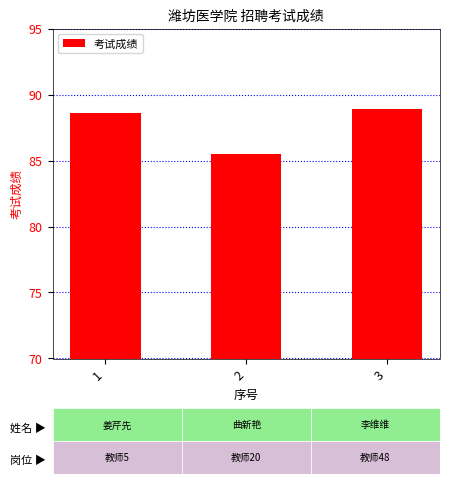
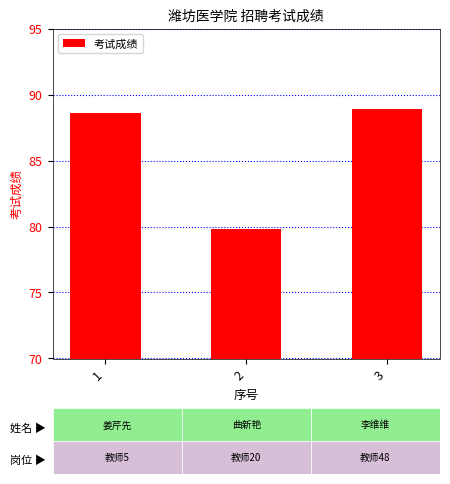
  {
    "1": 88.6,
-   "2": 85.5,
+   "2": 79.8,
    "3": 88.9
  }
